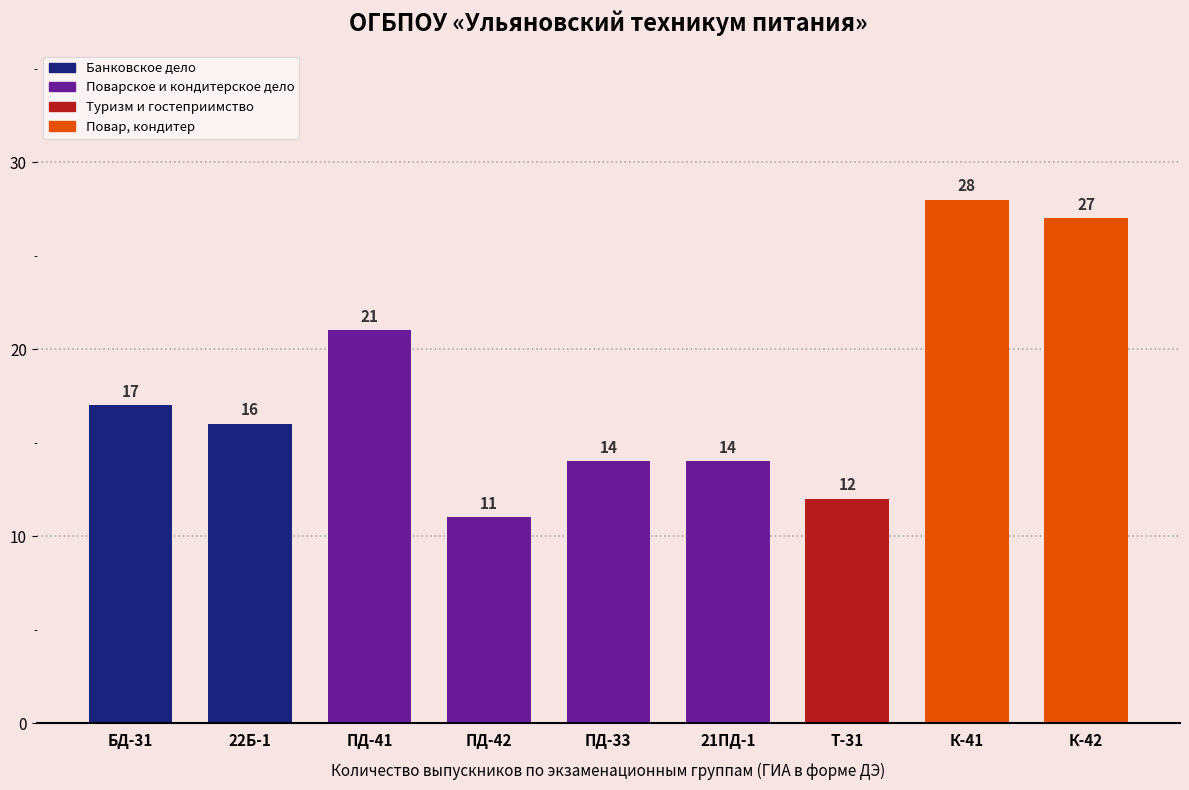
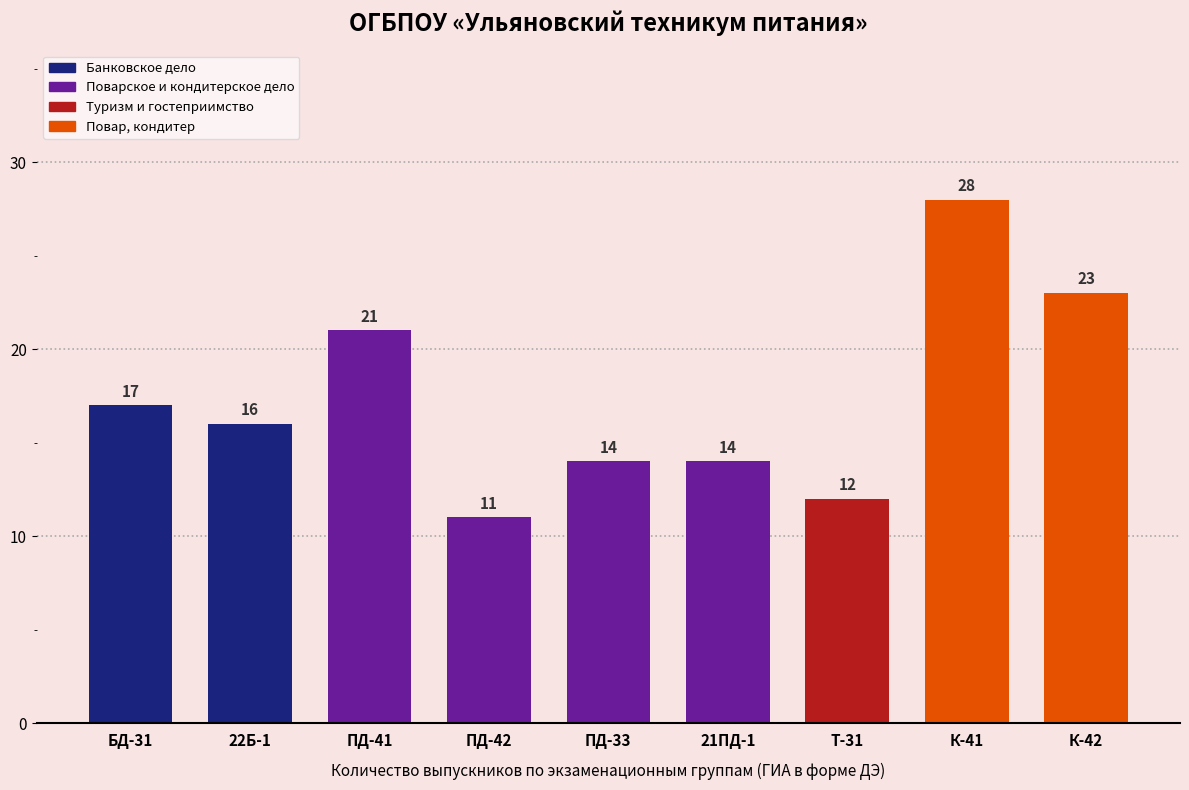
  {
    "Банковское дело": {
      "БД-31": 17,
      "22Б-1": 16
    },
    "Поварское и кондитерское дело": {
      "ПД-41": 21,
      "ПД-42": 11,
      "ПД-33": 14,
      "21ПД-1": 14
    },
    "Туризм и гостеприимство": {
      "Т-31": 12
    },
    "Повар, кондитер": {
      "К-41": 28,
-     "К-42": 27
+     "К-42": 23
    }
  }
